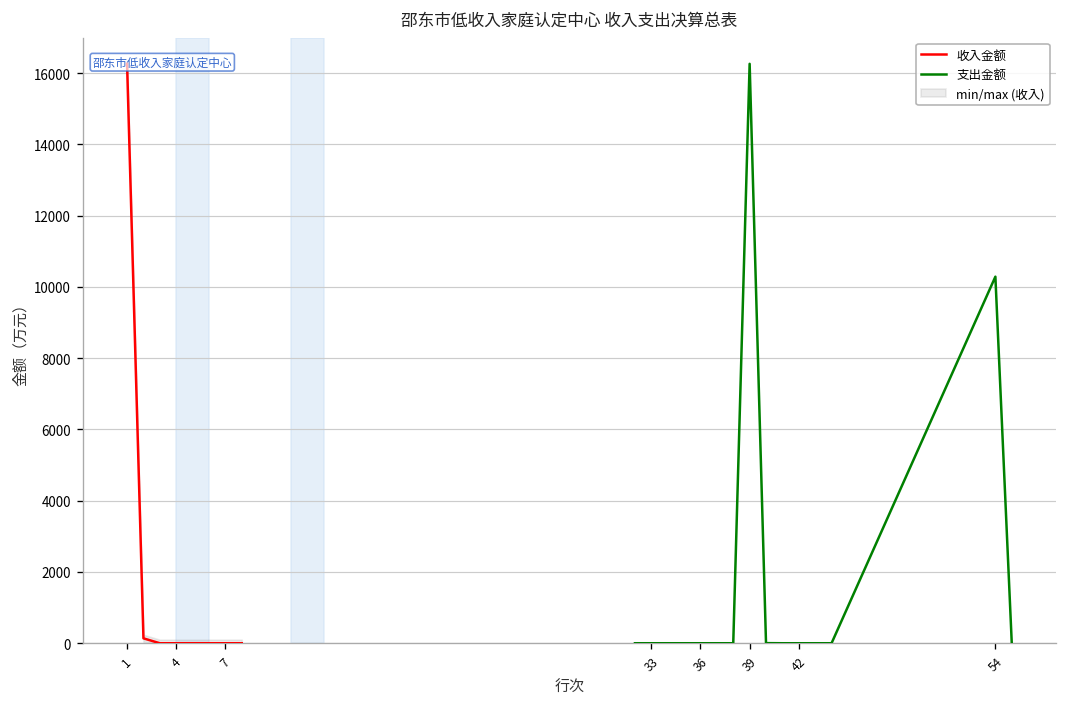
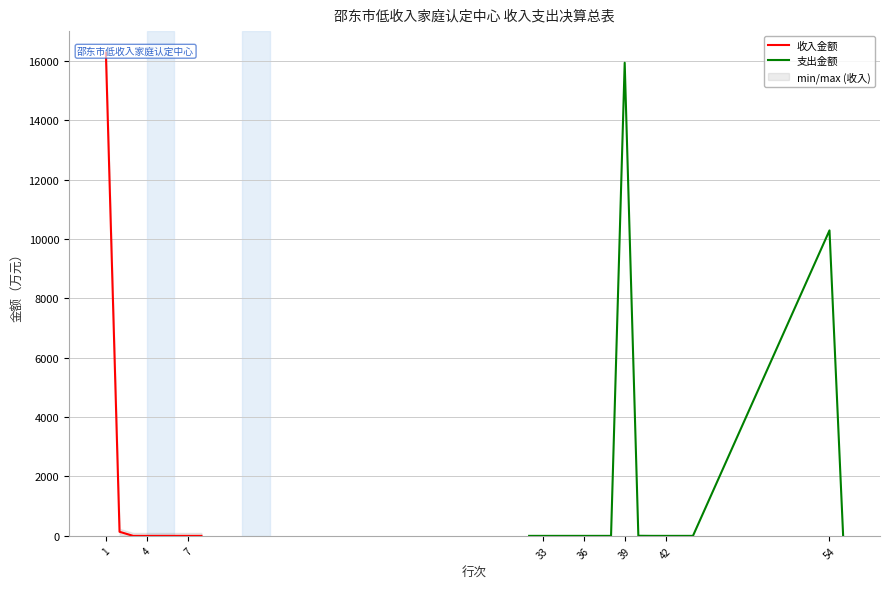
  {
    "收入金额": {
      "4": 0,
      "7": 0
    },
    "min/max (收入)": {
      "4": 100,
      "7": 100
    },
    "支出金额": {
      "33": 0,
      "36": 0,
-     "39": 16300,
+     "39": 15900,
      "42": 0,
      "54": 10300
    }
  }
